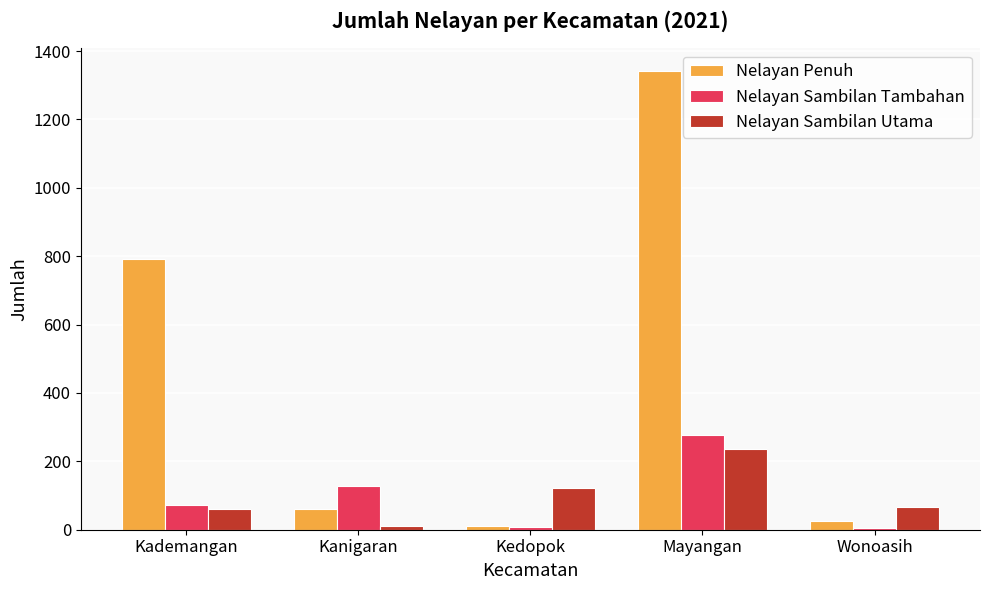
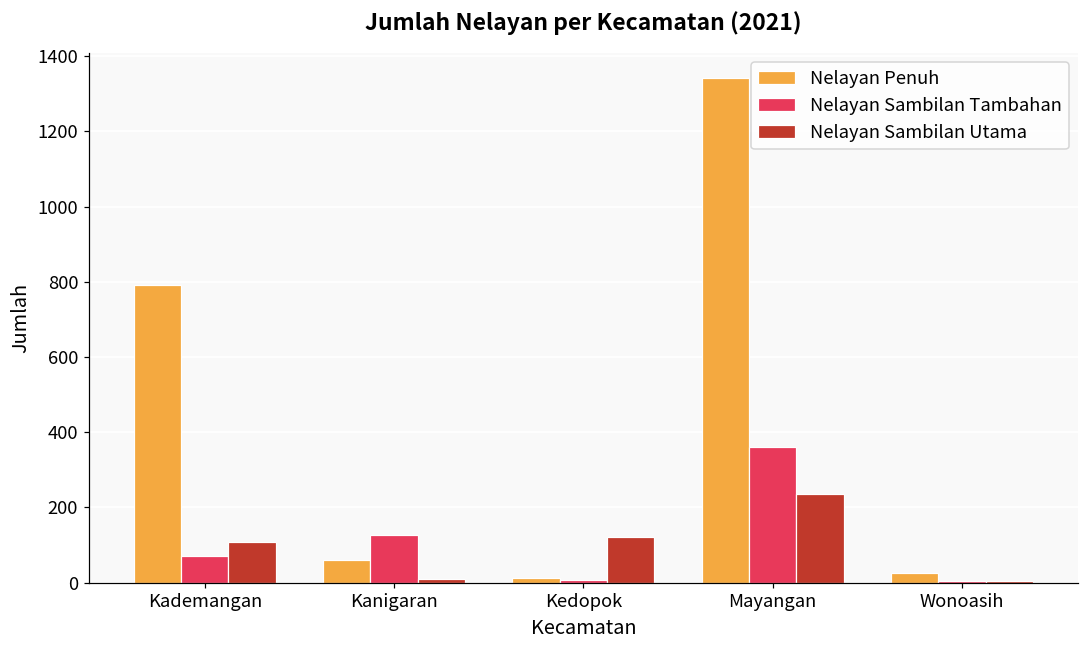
  {
    "Nelayan Penuh": {
      "Kademangan": 790,
      "Kanigaran": 60,
      "Kedopok": 10,
      "Mayangan": 1340,
      "Wonoasih": 30
    },
    "Nelayan Sambilan Tambahan": {
      "Kademangan": 70,
      "Kanigaran": 130,
      "Kedopok": 10,
-     "Mayangan": 280
+     "Mayangan": 360
    },
    "Nelayan Sambilan Utama": {
-     "Kademangan": 60,
+     "Kademangan": 110,
      "Kanigaran": 10,
      "Kedopok": 120,
      "Mayangan": 240,
-     "Wonoasih": 70
+     "Wonoasih": 10
    }
  }
